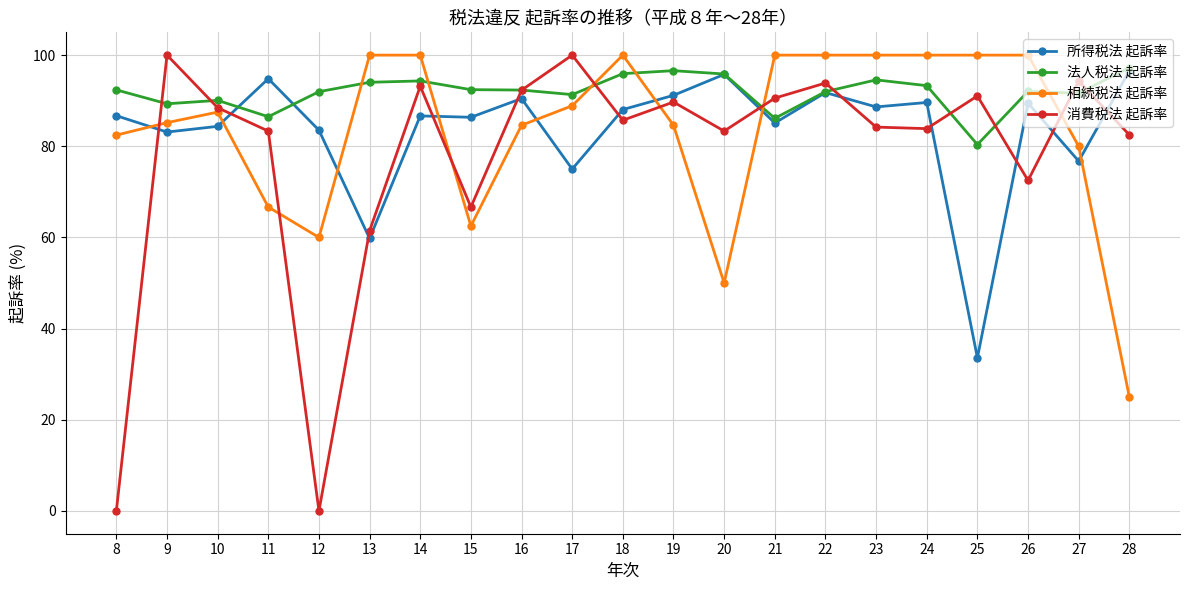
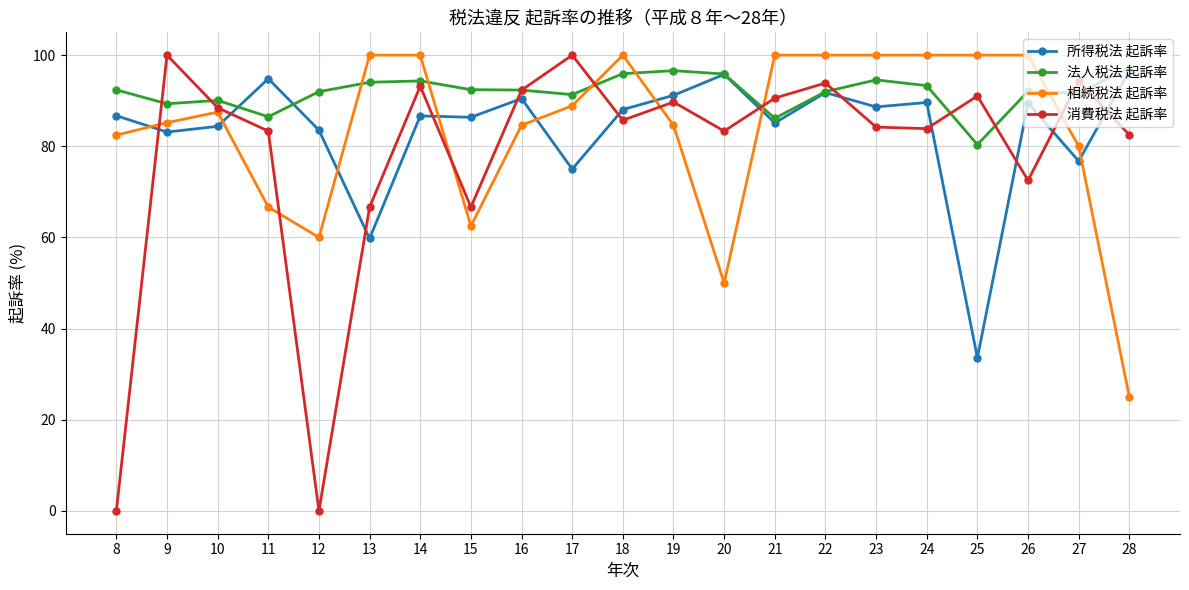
  {
    "所得税法 起訴率": {
      "8": 87,
      "9": 83,
      "10": 84,
      "11": 95,
      "12": 84,
      "13": 60,
      "14": 87,
      "15": 86,
      "16": 90,
      "17": 75,
      "18": 88,
      "19": 91,
      "21": 85,
      "23": 89,
      "24": 90,
      "25": 34,
      "27": 77
    },
    "法人税法 起訴率": {
      "8": 92,
      "9": 89,
      "10": 90,
      "11": 86,
      "12": 92,
      "13": 94,
      "14": 94,
      "15": 92,
      "17": 91,
      "18": 96,
      "19": 97,
      "21": 86,
      "23": 95,
      "24": 93,
      "25": 80
    },
    "相続税法 起訴率": {
      "8": 82,
      "9": 85,
      "10": 88,
      "11": 67,
      "12": 60,
      "13": 100,
      "14": 100,
      "15": 63,
      "16": 85,
      "17": 89,
      "18": 100,
      "19": 85,
      "20": 50,
      "21": 100,
      "22": 100,
      "23": 100,
      "24": 100,
      "25": 100,
      "27": 80,
      "28": 25
    },
    "消費税法 起訴率": {
      "8": 0,
      "9": 100,
      "10": 88,
      "11": 83,
      "12": 0,
-     "13": 61,
+     "13": 67,
      "14": 93,
      "15": 67,
      "17": 100,
      "18": 86,
      "19": 90,
      "20": 83,
      "21": 91,
      "22": 94,
      "23": 84,
      "24": 84,
      "25": 91,
      "26": 73,
      "28": 83
    }
  }
